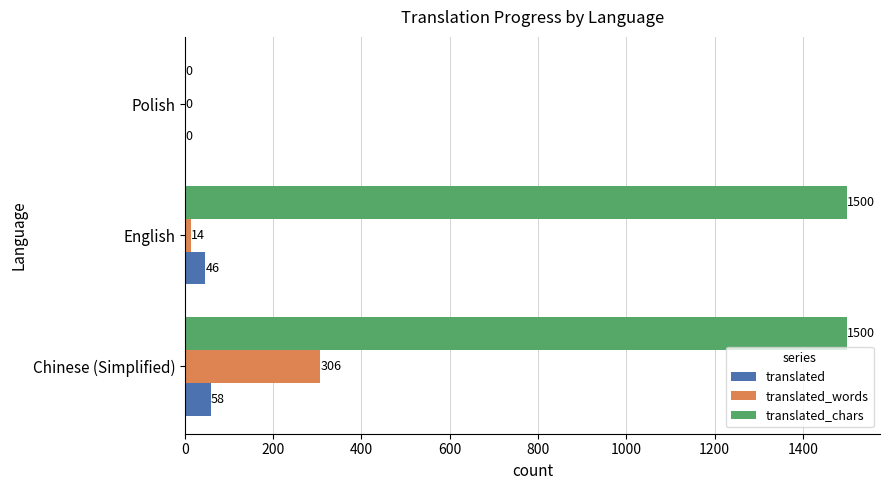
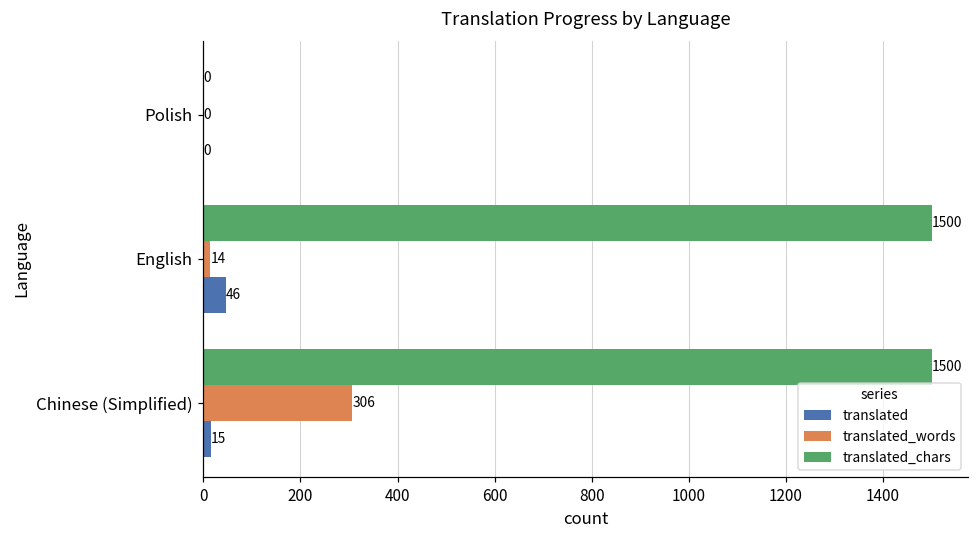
  {
    "translated": {
      "Polish": 0,
      "English": 46,
-     "Chinese (Simplified)": 58
+     "Chinese (Simplified)": 15
    },
    "translated_words": {
      "Polish": 0,
      "English": 14,
      "Chinese (Simplified)": 306
    },
    "translated_chars": {
      "Polish": 0,
      "English": 1500,
      "Chinese (Simplified)": 1500
    }
  }
